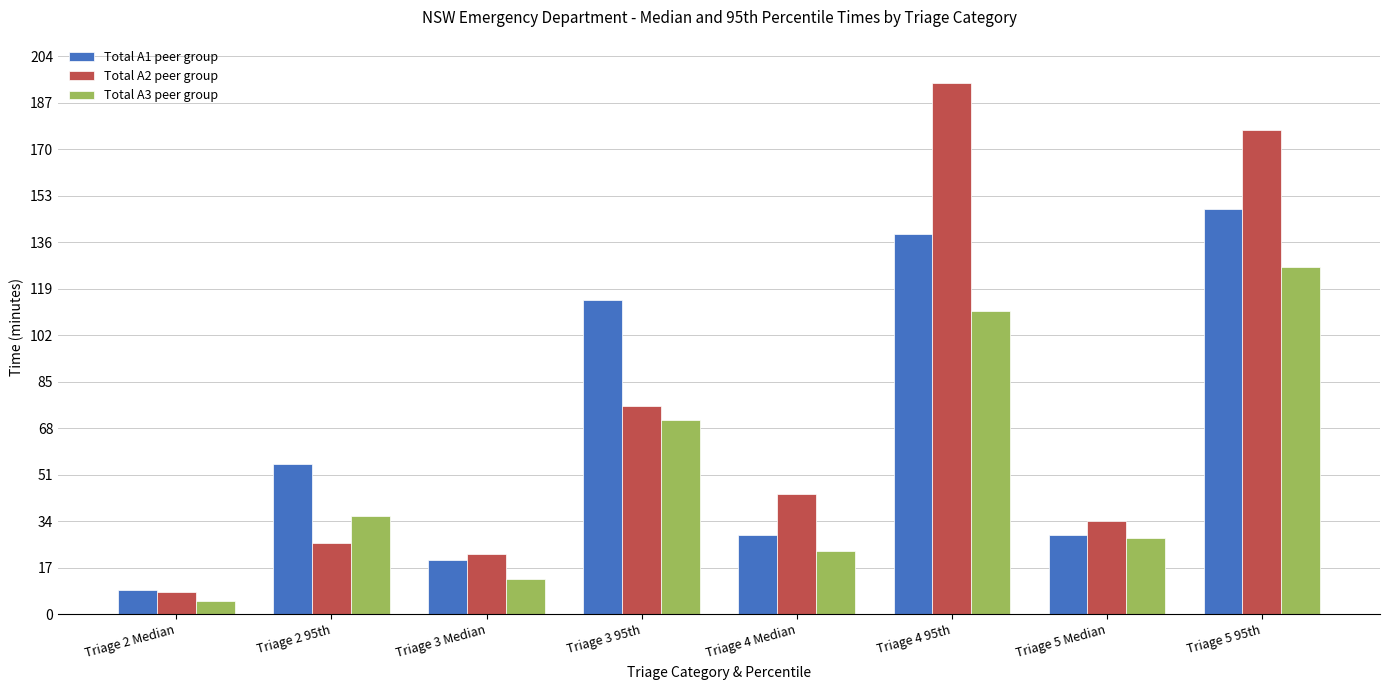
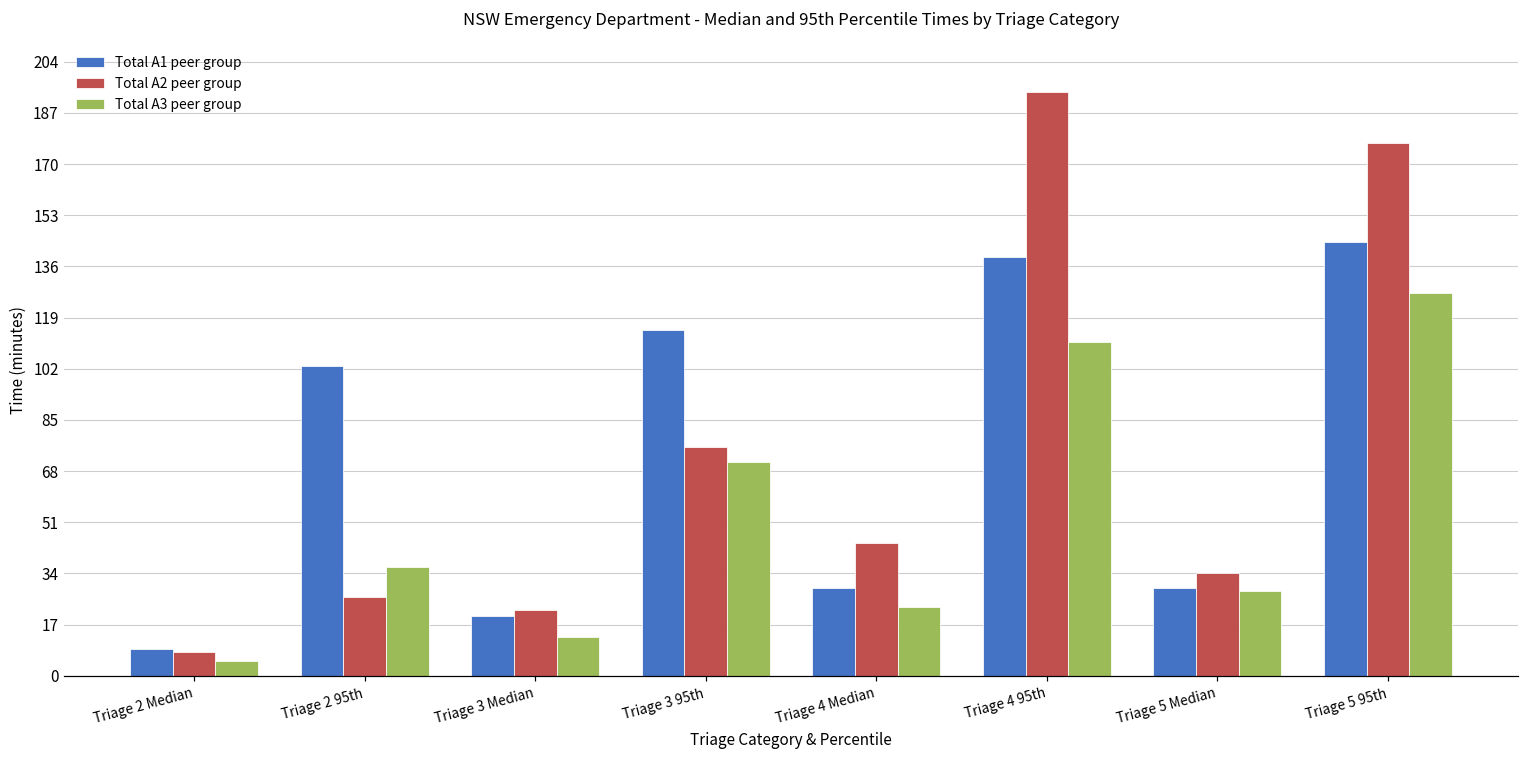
  {
    "Total A1 peer group": {
      "Triage 2 Median": 9,
-     "Triage 2 95th": 55,
+     "Triage 2 95th": 103,
      "Triage 3 Median": 20,
      "Triage 3 95th": 115,
      "Triage 4 Median": 29,
      "Triage 4 95th": 139,
      "Triage 5 Median": 29,
-     "Triage 5 95th": 148
+     "Triage 5 95th": 144
    },
    "Total A2 peer group": {
      "Triage 2 Median": 8,
      "Triage 2 95th": 26,
      "Triage 3 Median": 22,
      "Triage 3 95th": 76,
      "Triage 4 Median": 44,
      "Triage 4 95th": 194,
      "Triage 5 Median": 34,
      "Triage 5 95th": 177
    },
    "Total A3 peer group": {
      "Triage 2 Median": 5,
      "Triage 2 95th": 36,
      "Triage 3 Median": 13,
      "Triage 3 95th": 71,
      "Triage 4 Median": 23,
      "Triage 4 95th": 111,
      "Triage 5 Median": 28,
      "Triage 5 95th": 127
    }
  }
